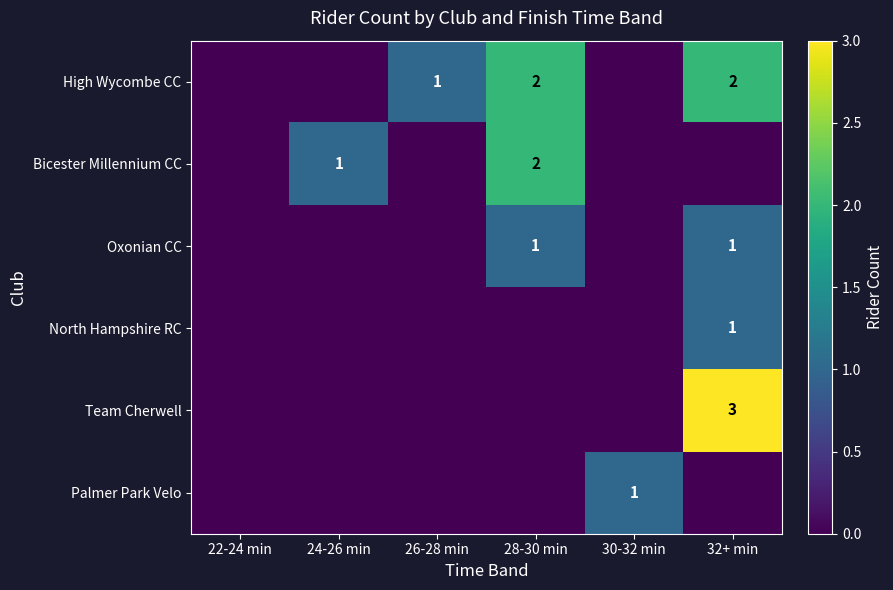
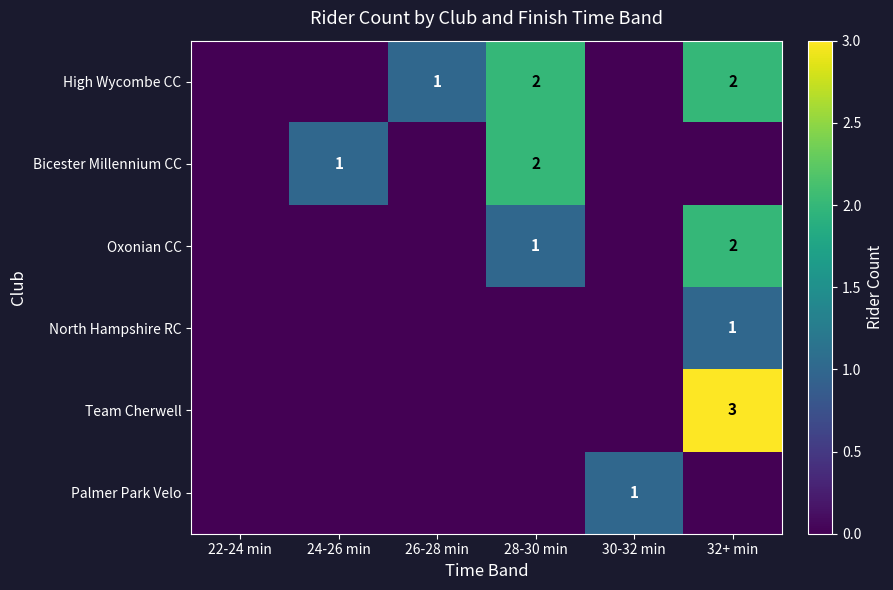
  {
    "High Wycombe CC": {
      "26-28 min": 1,
      "28-30 min": 2,
      "32+ min": 2
    },
    "Bicester Millennium CC": {
      "24-26 min": 1,
      "28-30 min": 2
    },
    "Oxonian CC": {
      "28-30 min": 1,
-     "32+ min": 1
+     "32+ min": 2
    },
    "North Hampshire RC": {
      "32+ min": 1
    },
    "Team Cherwell": {
      "32+ min": 3
    },
    "Palmer Park Velo": {
      "30-32 min": 1
    }
  }
